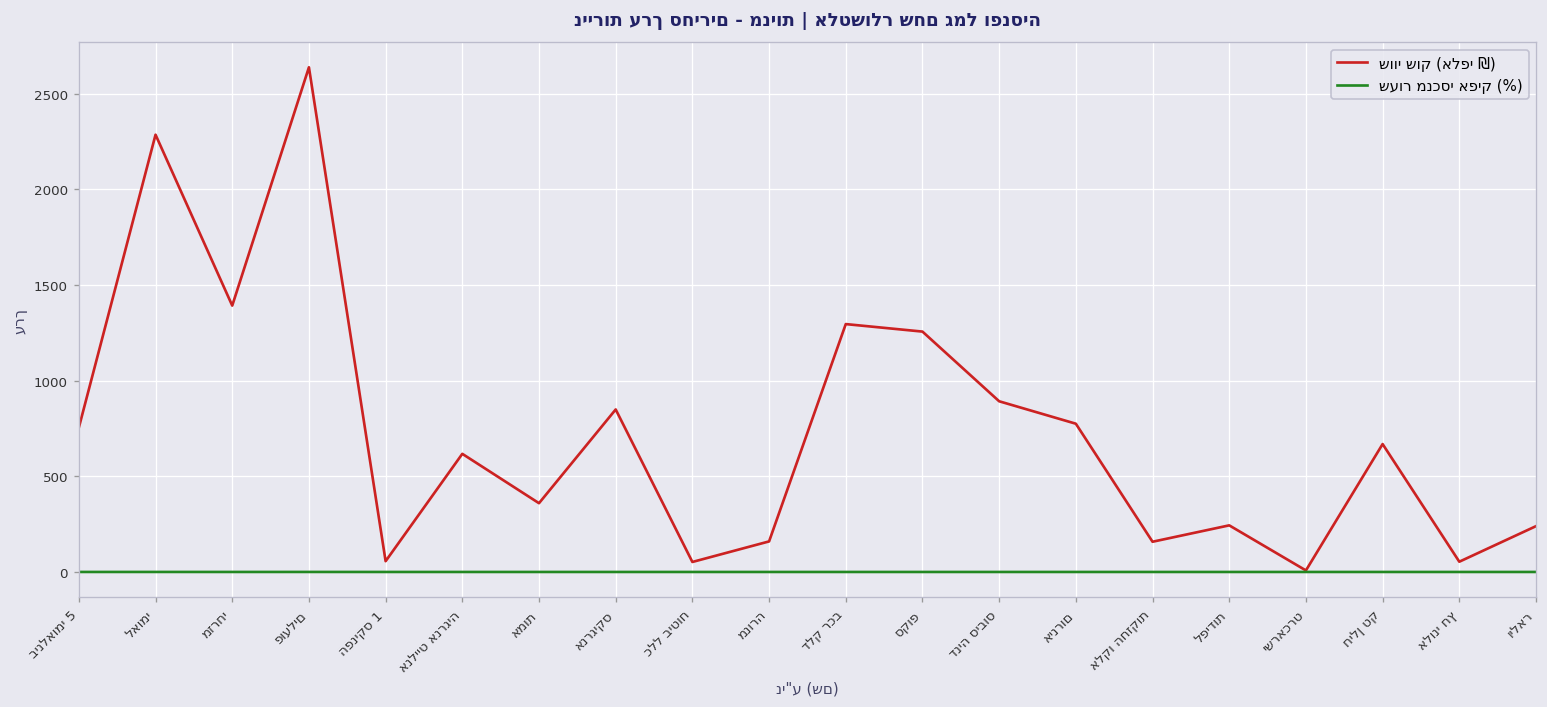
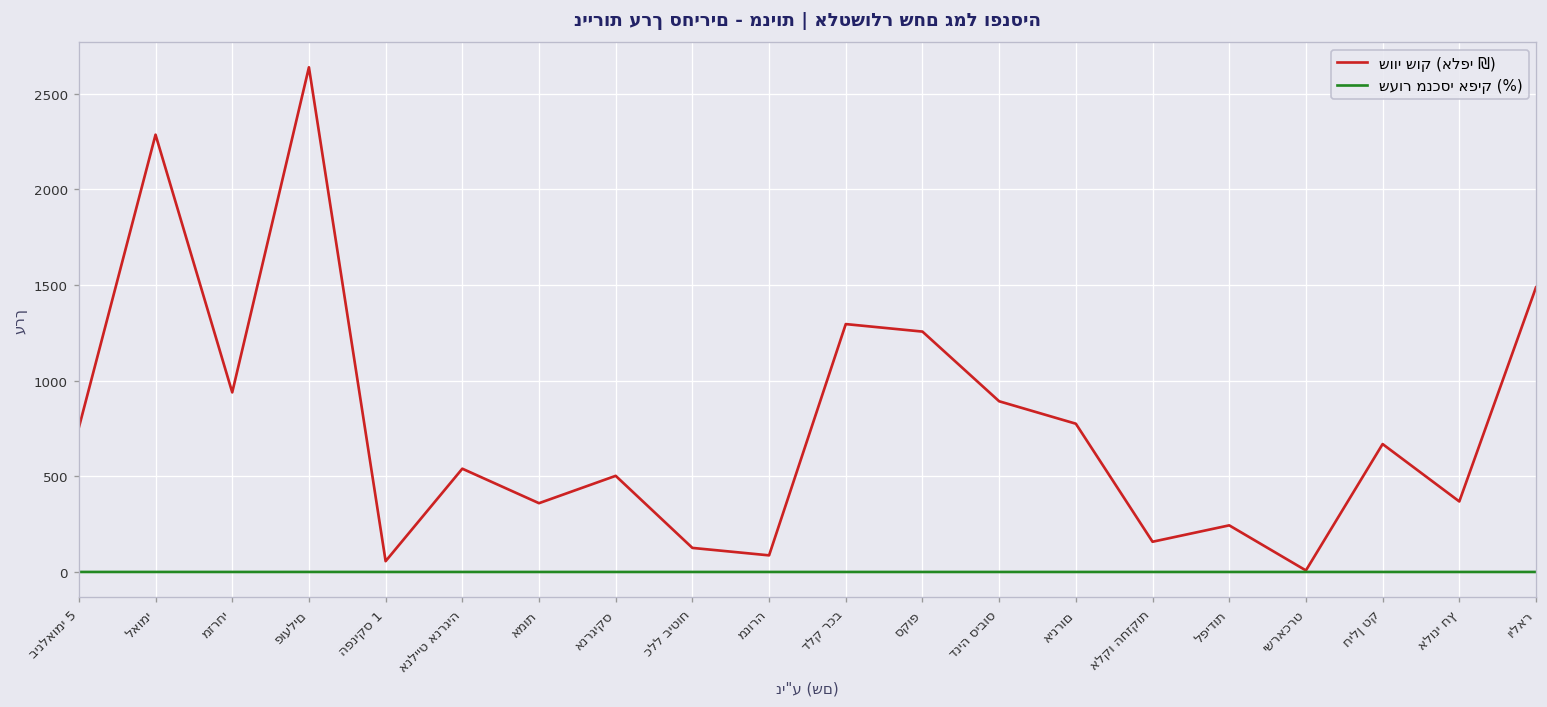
  {
    "שווי שוק (אלפי ₪)": {
      "בינלאומי 5": 750,
      "לאומי": 2290,
-     "מזרחי": 1390,
+     "מזרחי": 940,
      "פועלים": 2640,
      "הפניקס 1": 60,
-     "אנלייט אנרגיה": 620,
+     "אנלייט אנרגיה": 540,
      "אמות": 360,
-     "אנרגיקס": 850,
-     "כלל ביטוח": 50,
-     "מנורה": 160,
+     "אנרגיקס": 500,
+     "כלל ביטוח": 130,
+     "מנורה": 90,
      "דלק רכב": 1300,
      "סקופ": 1260,
      "דניה סיבוס": 890,
      "אינרום": 770,
      "אלקו החזקות": 160,
      "לפידות": 240,
      "חילן טק": 670,
-     "אלוני חץ": 50,
-     "וילאר": 240
+     "אלוני חץ": 370,
+     "וילאר": 1490
    },
    "שעור מנכסי אפיק (%)": {
      "בינלאומי 5": 0,
      "לאומי": 0,
      "מזרחי": 0,
      "פועלים": 0,
      "הפניקס 1": 0,
      "אנלייט אנרגיה": 0,
      "אמות": 0,
      "אנרגיקס": 0,
      "כלל ביטוח": 0,
      "מנורה": 0,
      "דלק רכב": 0,
      "סקופ": 0,
      "דניה סיבוס": 0,
      "אינרום": 0,
      "אלקו החזקות": 0,
      "לפידות": 0,
      "חילן טק": 0,
      "אלוני חץ": 0,
      "וילאר": 0
    }
  }
